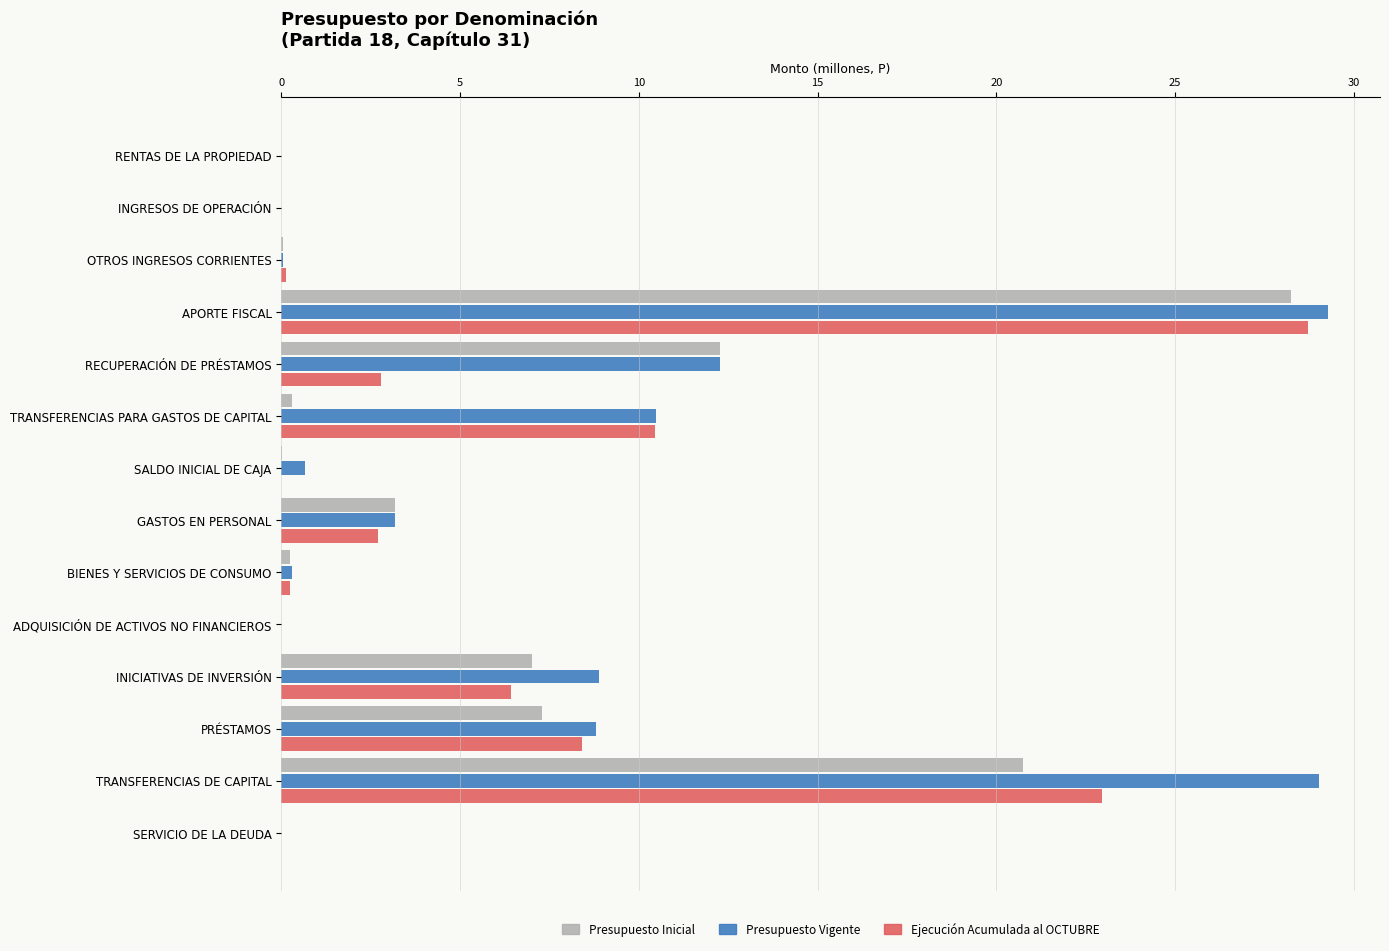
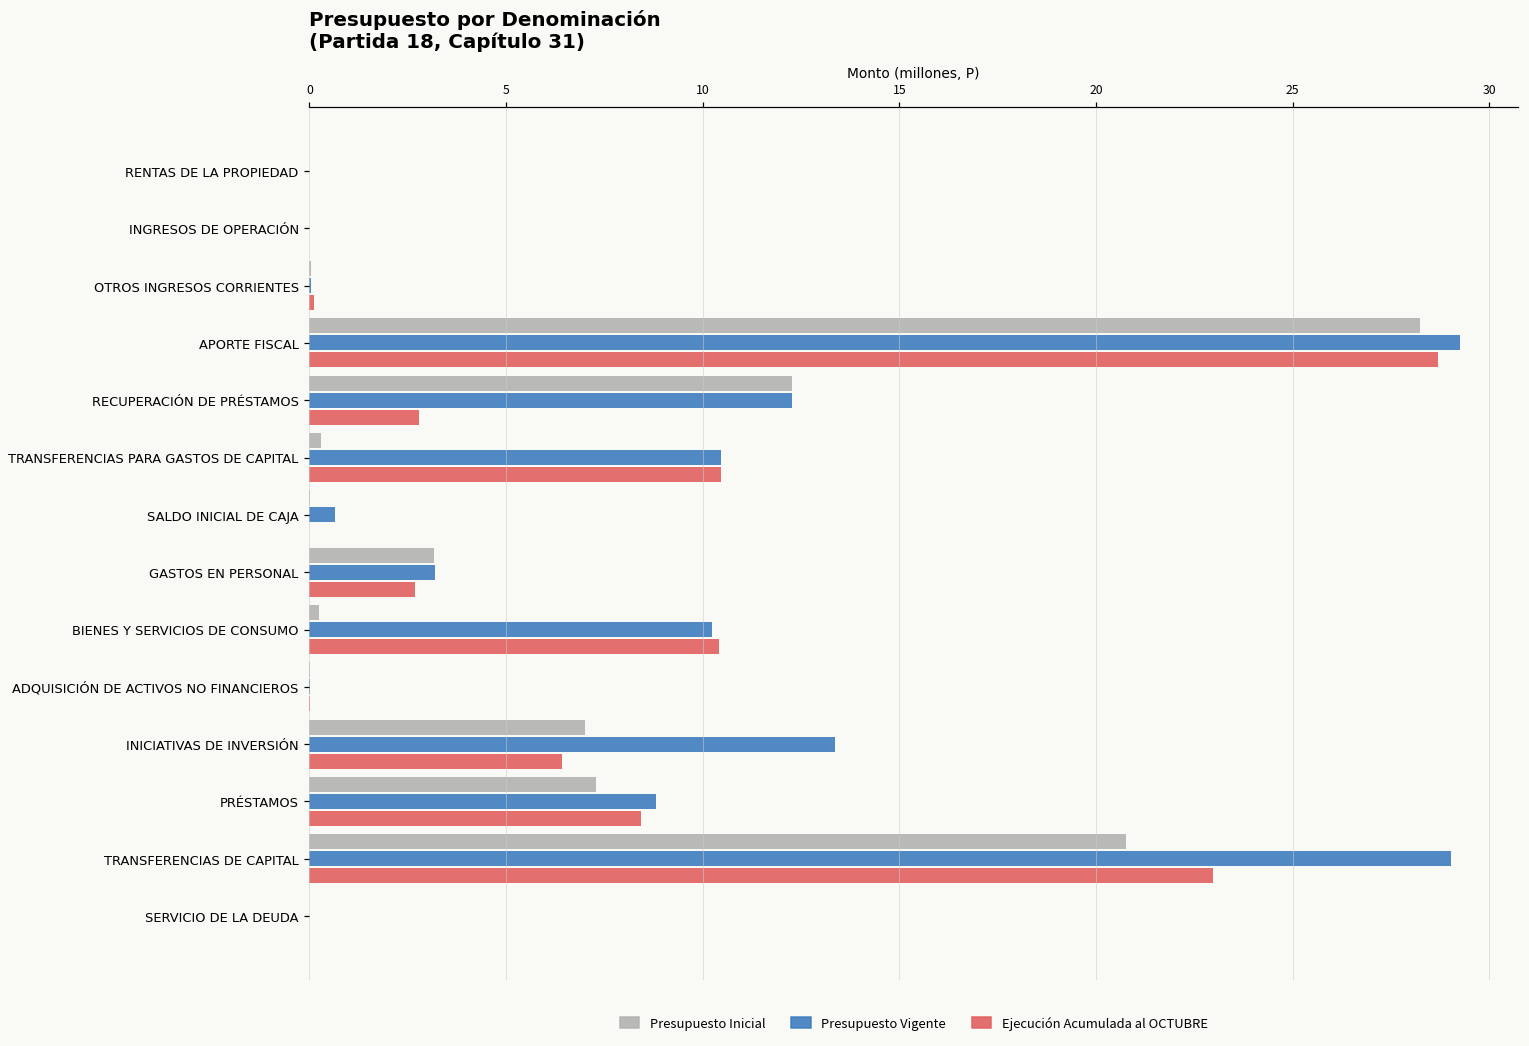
  {
    "Presupuesto Inicial": {
      "APORTE FISCAL": 28.2,
      "RECUPERACIÓN DE PRÉSTAMOS": 12.3,
      "TRANSFERENCIAS PARA GASTOS DE CAPITAL": 0.3,
      "GASTOS EN PERSONAL": 3.2,
      "BIENES Y SERVICIOS DE CONSUMO": 0.3,
      "INICIATIVAS DE INVERSIÓN": 7.0,
      "PRÉSTAMOS": 7.3,
      "TRANSFERENCIAS DE CAPITAL": 20.8
    },
    "Presupuesto Vigente": {
      "APORTE FISCAL": 29.3,
      "RECUPERACIÓN DE PRÉSTAMOS": 12.3,
      "TRANSFERENCIAS PARA GASTOS DE CAPITAL": 10.5,
      "SALDO INICIAL DE CAJA": 0.7,
      "GASTOS EN PERSONAL": 3.2,
-     "BIENES Y SERVICIOS DE CONSUMO": 0.3,
-     "INICIATIVAS DE INVERSIÓN": 8.9,
+     "BIENES Y SERVICIOS DE CONSUMO": 10.2,
+     "INICIATIVAS DE INVERSIÓN": 13.4,
      "PRÉSTAMOS": 8.8,
      "TRANSFERENCIAS DE CAPITAL": 29.0
    },
    "Ejecución Acumulada al OCTUBRE": {
      "OTROS INGRESOS CORRIENTES": 0.1,
      "APORTE FISCAL": 28.7,
      "RECUPERACIÓN DE PRÉSTAMOS": 2.8,
      "TRANSFERENCIAS PARA GASTOS DE CAPITAL": 10.5,
      "SALDO INICIAL DE CAJA": 0.0,
      "GASTOS EN PERSONAL": 2.7,
-     "BIENES Y SERVICIOS DE CONSUMO": 0.2,
+     "BIENES Y SERVICIOS DE CONSUMO": 10.4,
      "INICIATIVAS DE INVERSIÓN": 6.4,
      "PRÉSTAMOS": 8.4,
      "TRANSFERENCIAS DE CAPITAL": 23.0
    }
  }
